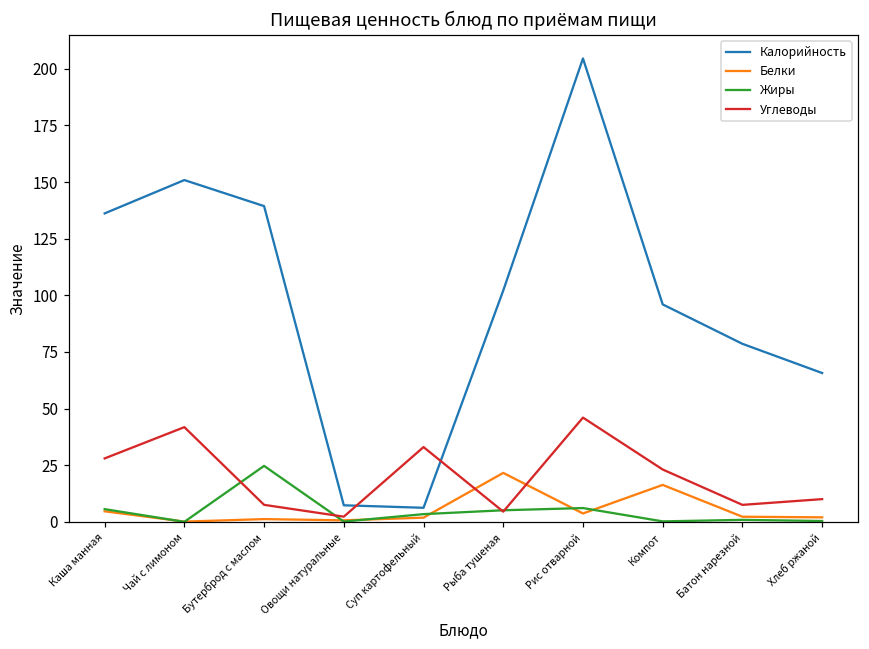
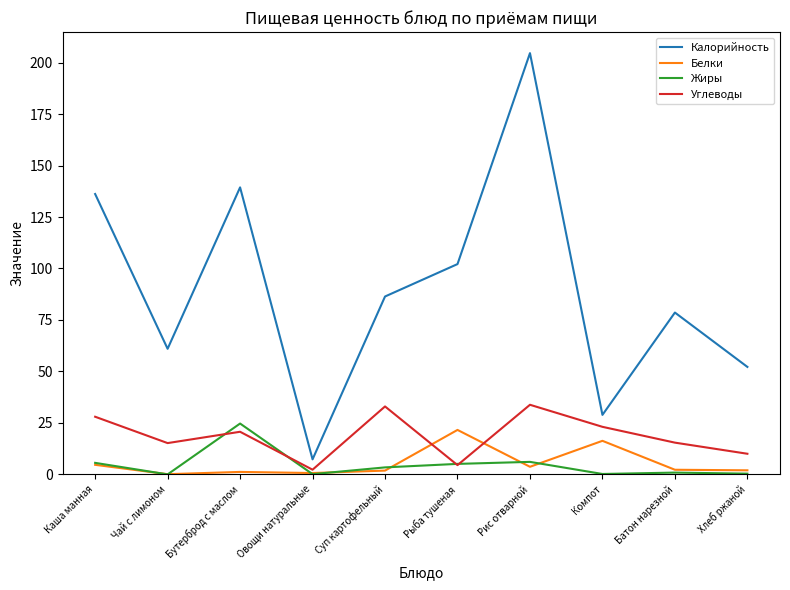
  {
    "Калорийность": {
      "Каша манная": 136,
-     "Чай с лимоном": 151,
+     "Чай с лимоном": 61,
      "Бутерброд с маслом": 139,
      "Овощи натуральные": 7,
-     "Суп картофельный": 6,
+     "Суп картофельный": 86,
      "Рыба тушеная": 102,
      "Рис отварной": 205,
-     "Компот": 96,
+     "Компот": 29,
      "Батон нарезной": 79,
-     "Хлеб ржаной": 66
+     "Хлеб ржаной": 52
    },
    "Белки": {
      "Бутерброд с маслом": 1,
      "Суп картофельный": 2,
      "Рыба тушеная": 22,
      "Рис отварной": 4,
      "Компот": 16,
      "Батон нарезной": 2,
      "Хлеб ржаной": 2
    },
    "Жиры": {
      "Бутерброд с маслом": 25,
      "Суп картофельный": 3,
      "Рис отварной": 6,
      "Компот": 0,
      "Батон нарезной": 1,
      "Хлеб ржаной": 0
    },
    "Углеводы": {
      "Каша манная": 28,
-     "Чай с лимоном": 42,
-     "Бутерброд с маслом": 8,
+     "Чай с лимоном": 15,
+     "Бутерброд с маслом": 21,
      "Овощи натуральные": 2,
      "Суп картофельный": 33,
-     "Рис отварной": 46,
+     "Рис отварной": 34,
      "Компот": 23,
-     "Батон нарезной": 7,
+     "Батон нарезной": 15,
      "Хлеб ржаной": 10
    }
  }
